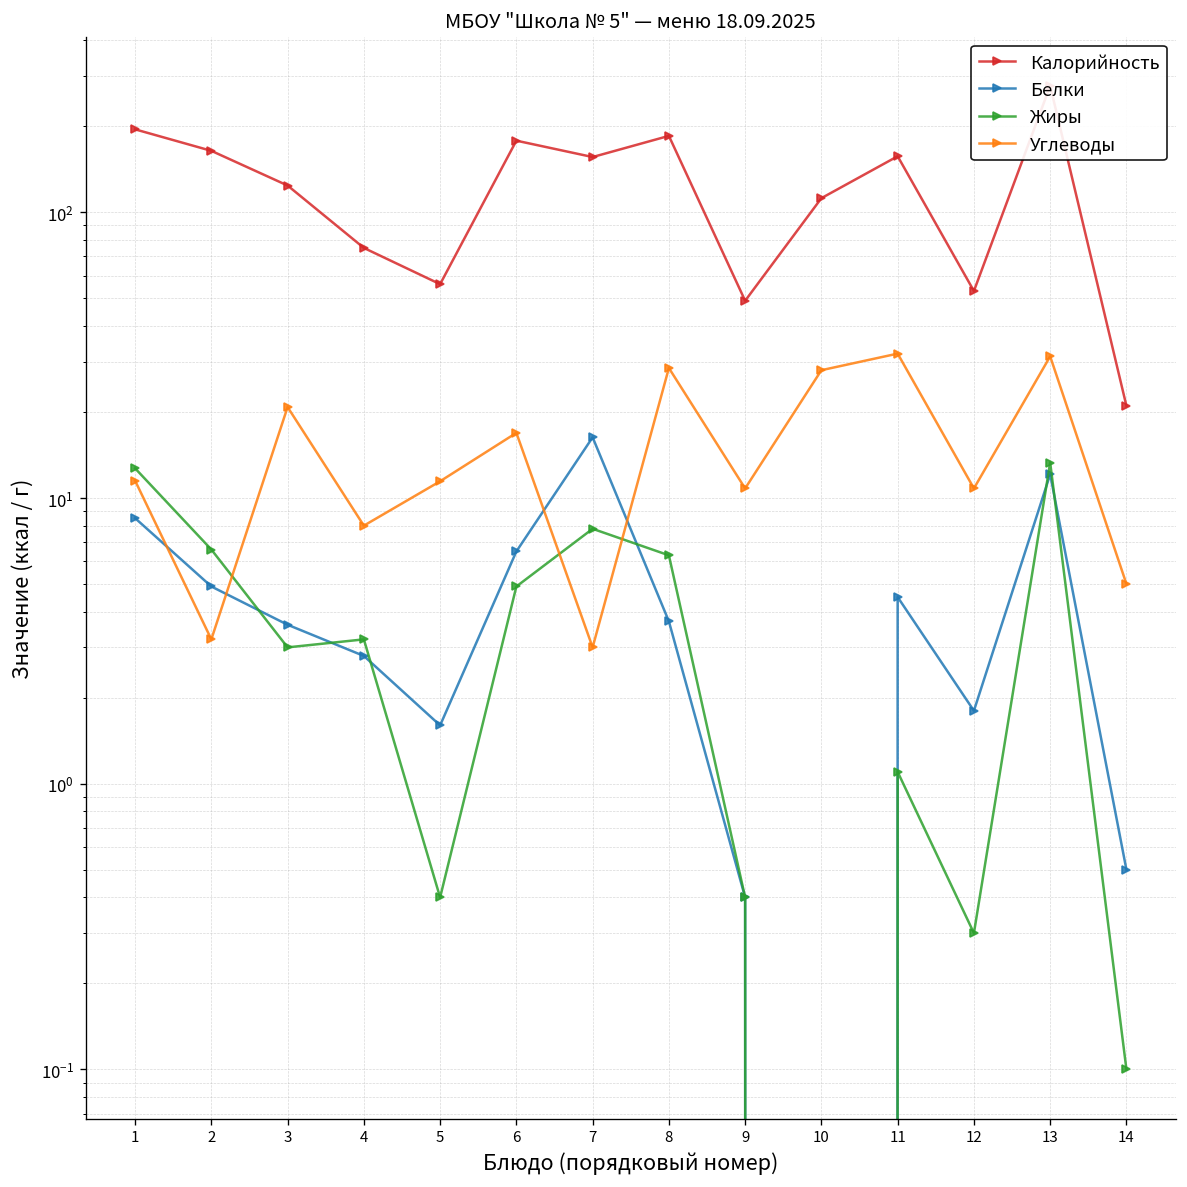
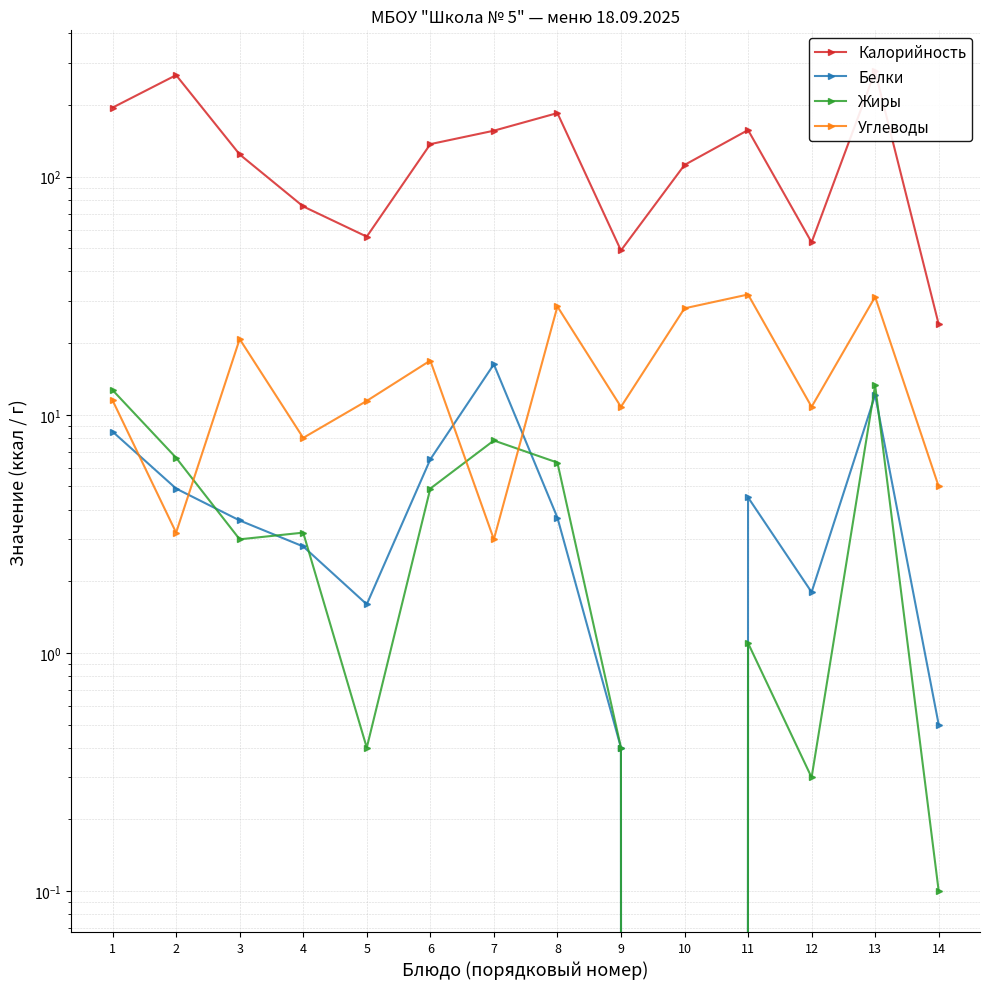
  {
    "Калорийность": {
      "1": 200,
-     "2": 160,
+     "2": 270,
      "3": 120,
      "4": 75,
      "5": 56,
-     "6": 180,
+     "6": 140,
      "7": 160,
      "8": 190,
      "9": 49,
      "10": 110,
      "11": 160,
      "12": 53,
-     "14": 21
+     "14": 24
    },
    "Белки": {
      "1": 8.5,
      "2": 5,
      "3": 3.6,
      "4": 2.8,
      "5": 1.6,
      "6": 6.5,
      "7": 16,
      "8": 3.7,
      "11": 4.5,
      "12": 1.8,
      "13": 12,
      "14": 0.50
    },
    "Жиры": {
      "1": 13,
      "2": 6.6,
      "3": 3,
      "4": 3.2,
      "5": 0.40,
      "6": 5,
      "7": 7.8,
      "8": 6.3,
      "11": 1.1,
      "12": 0.30,
      "13": 13,
      "14": 0.100
    },
    "Углеводы": {
      "1": 12,
      "2": 3.2,
      "3": 21,
      "4": 8,
      "5": 11,
      "6": 17,
      "7": 3,
      "8": 29,
      "9": 11,
      "10": 28,
      "11": 32,
      "12": 11,
      "13": 31,
      "14": 5
    }
  }
